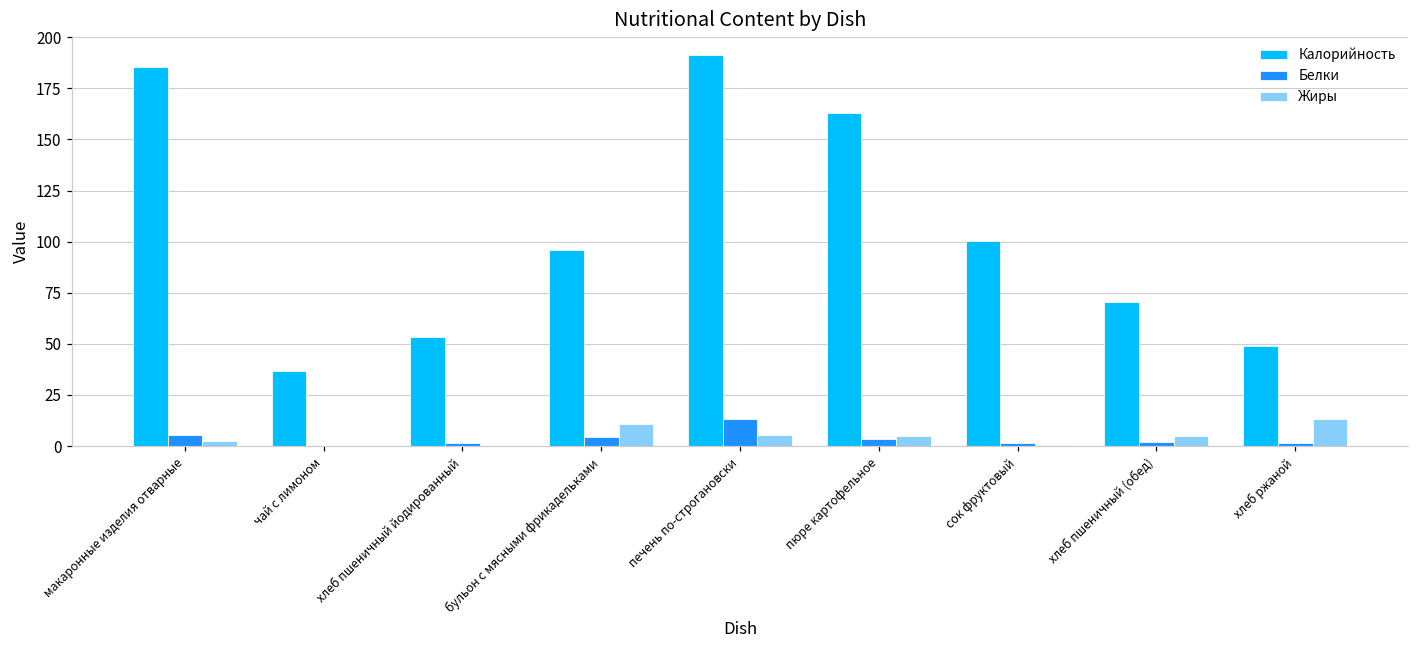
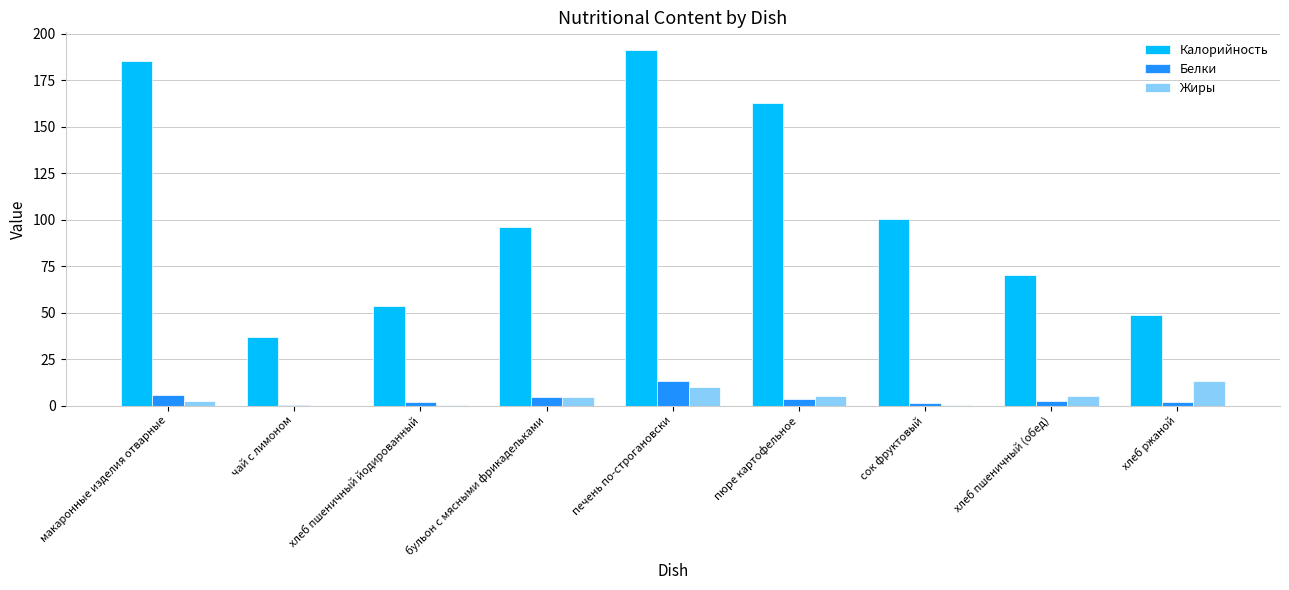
  {
    "Жиры": {
      "макаронные изделия отварные": 2,
      "чай с лимоном": 0,
-     "бульон с мясными фрикадельками": 11,
-     "печень по-строгановски": 5,
+     "бульон с мясными фрикадельками": 5,
+     "печень по-строгановски": 10,
      "пюре картофельное": 5,
      "хлеб пшеничный (обед)": 5,
      "хлеб ржаной": 13
    }
  }
